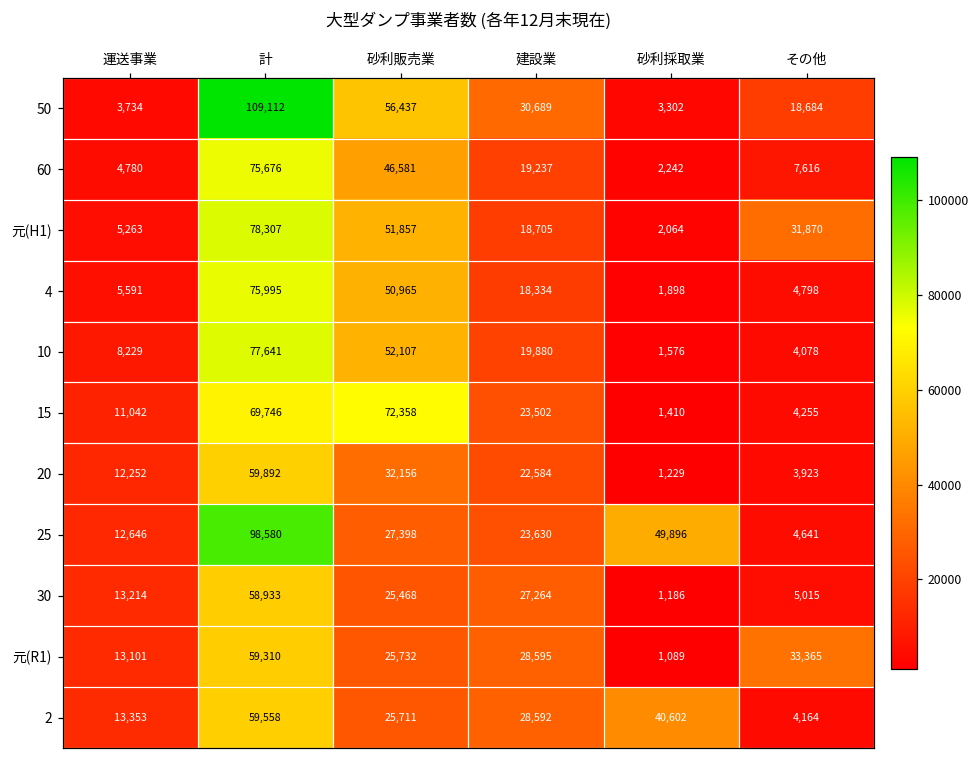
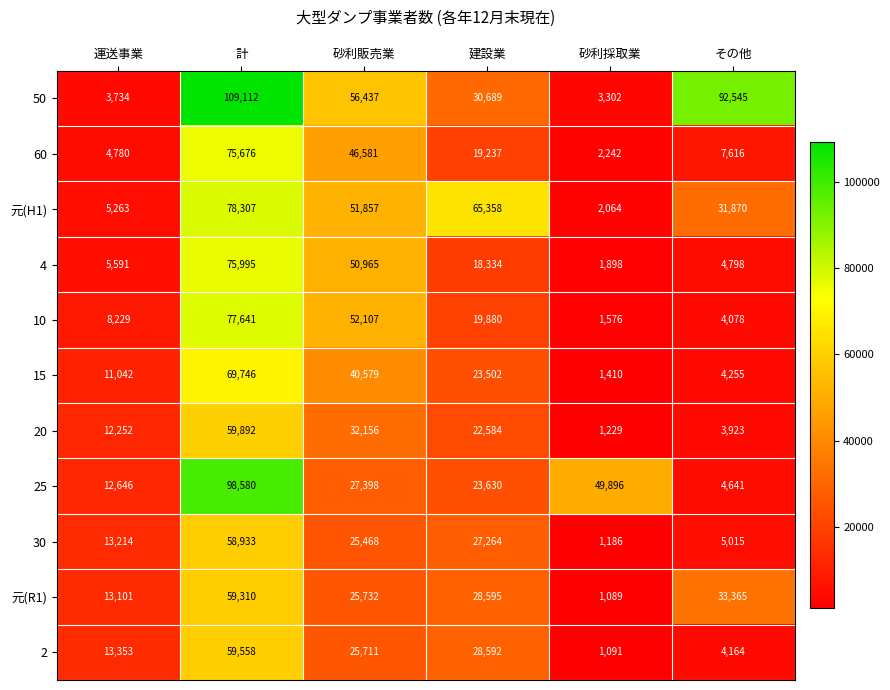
  {
    "50": {
      "運送事業": "3,734",
      "計": "109,112",
      "砂利販売業": "56,437",
      "建設業": "30,689",
      "砂利採取業": "3,302",
-     "その他": "18,684"
+     "その他": "92,545"
    },
    "60": {
      "運送事業": "4,780",
      "計": "75,676",
      "砂利販売業": "46,581",
      "建設業": "19,237",
      "砂利採取業": "2,242",
      "その他": "7,616"
    },
    "元(H1)": {
      "運送事業": "5,263",
      "計": "78,307",
      "砂利販売業": "51,857",
-     "建設業": "18,705",
+     "建設業": "65,358",
      "砂利採取業": "2,064",
      "その他": "31,870"
    },
    "4": {
      "運送事業": "5,591",
      "計": "75,995",
      "砂利販売業": "50,965",
      "建設業": "18,334",
      "砂利採取業": "1,898",
      "その他": "4,798"
    },
    "10": {
      "運送事業": "8,229",
      "計": "77,641",
      "砂利販売業": "52,107",
      "建設業": "19,880",
      "砂利採取業": "1,576",
      "その他": "4,078"
    },
    "15": {
      "運送事業": "11,042",
      "計": "69,746",
-     "砂利販売業": "72,358",
+     "砂利販売業": "40,579",
      "建設業": "23,502",
      "砂利採取業": "1,410",
      "その他": "4,255"
    },
    "20": {
      "運送事業": "12,252",
      "計": "59,892",
      "砂利販売業": "32,156",
      "建設業": "22,584",
      "砂利採取業": "1,229",
      "その他": "3,923"
    },
    "25": {
      "運送事業": "12,646",
      "計": "98,580",
      "砂利販売業": "27,398",
      "建設業": "23,630",
      "砂利採取業": "49,896",
      "その他": "4,641"
    },
    "30": {
      "運送事業": "13,214",
      "計": "58,933",
      "砂利販売業": "25,468",
      "建設業": "27,264",
      "砂利採取業": "1,186",
      "その他": "5,015"
    },
    "元(R1)": {
      "運送事業": "13,101",
      "計": "59,310",
      "砂利販売業": "25,732",
      "建設業": "28,595",
      "砂利採取業": "1,089",
      "その他": "33,365"
    },
    "2": {
      "運送事業": "13,353",
      "計": "59,558",
      "砂利販売業": "25,711",
      "建設業": "28,592",
-     "砂利採取業": "40,602",
+     "砂利採取業": "1,091",
      "その他": "4,164"
    }
  }
